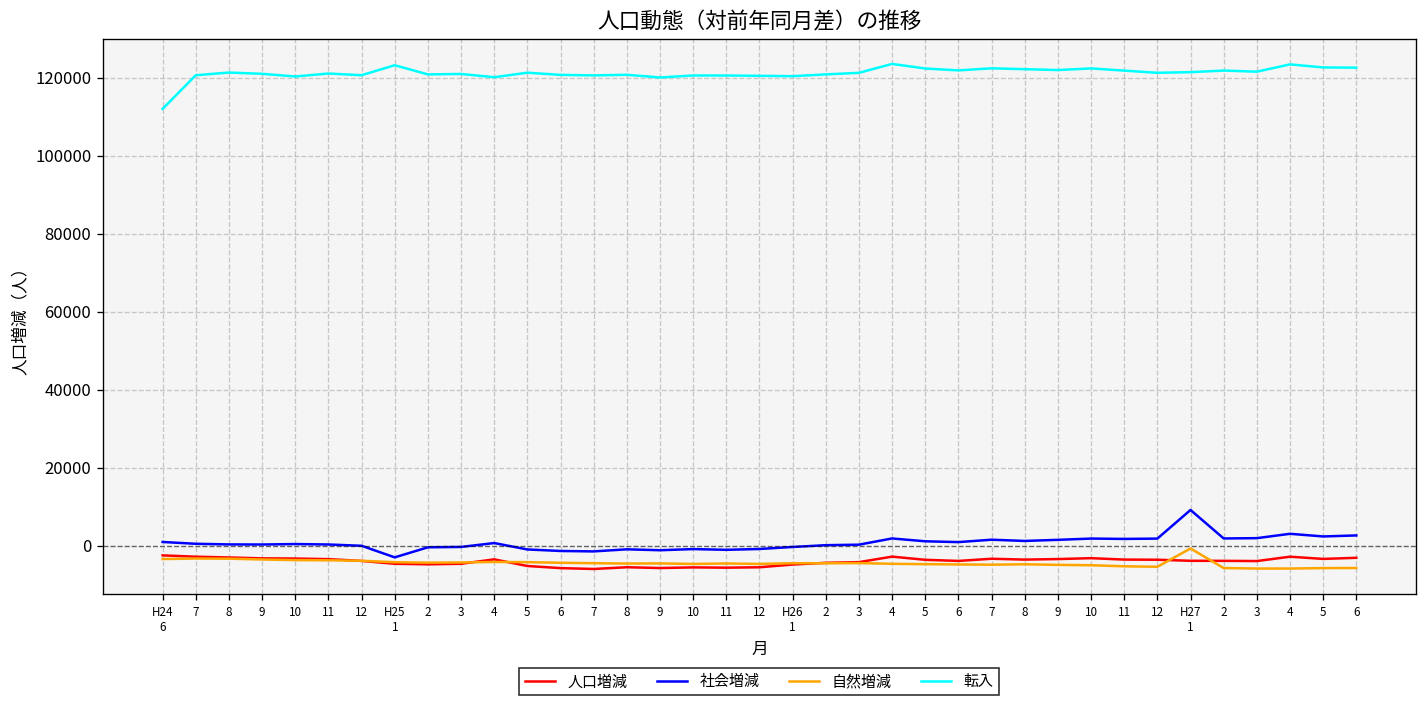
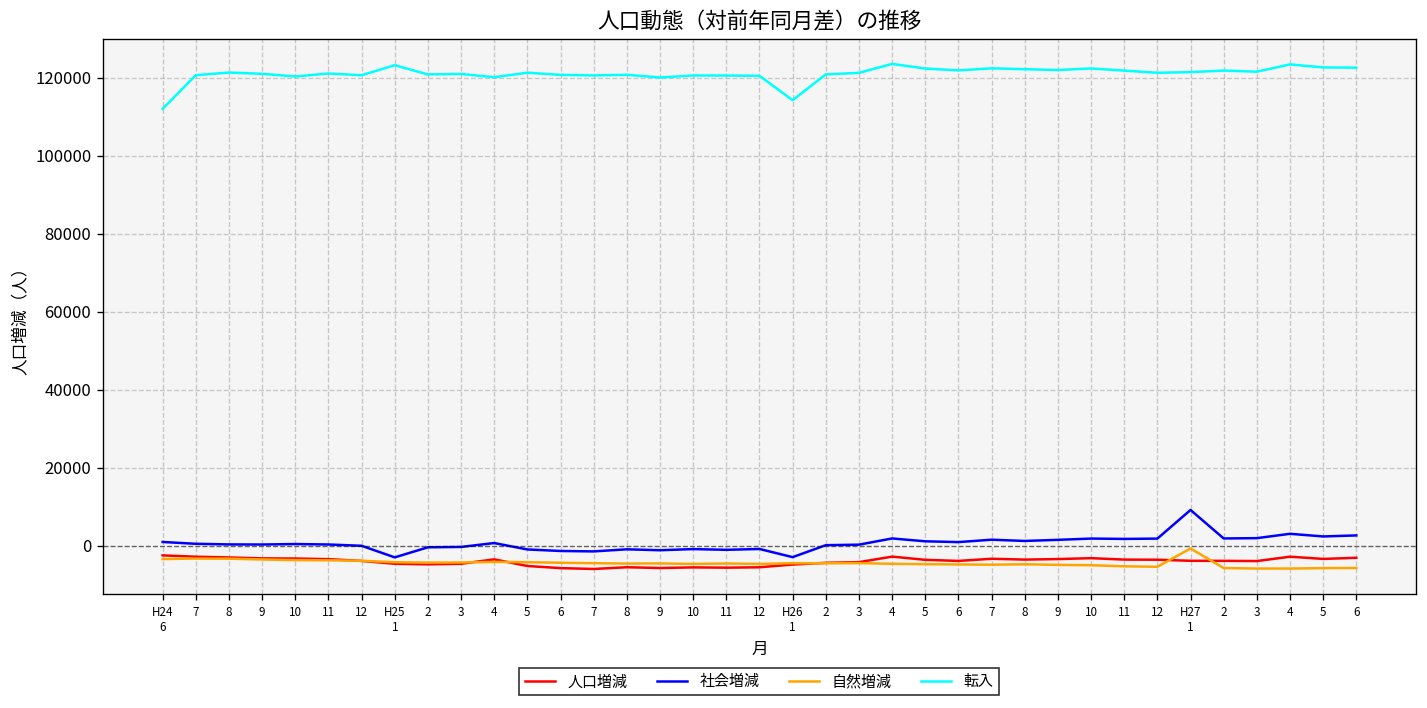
  {
    "人口増減": {
      "H24 6": -2000,
      "H27 1": -4000
    },
    "社会増減": {
      "H24 6": 1000,
      "H25 1": -3000,
-     "H26 1": 0,
+     "H26 1": -3000,
      "H27 1": 9000
    },
    "自然増減": {
      "H24 6": -3000,
      "H27 1": -1000
    },
    "転入": {
      "H24 6": 112000,
      "H25 1": 123000,
-     "H26 1": 120000,
+     "H26 1": 114000,
      "H27 1": 121000
    }
  }
